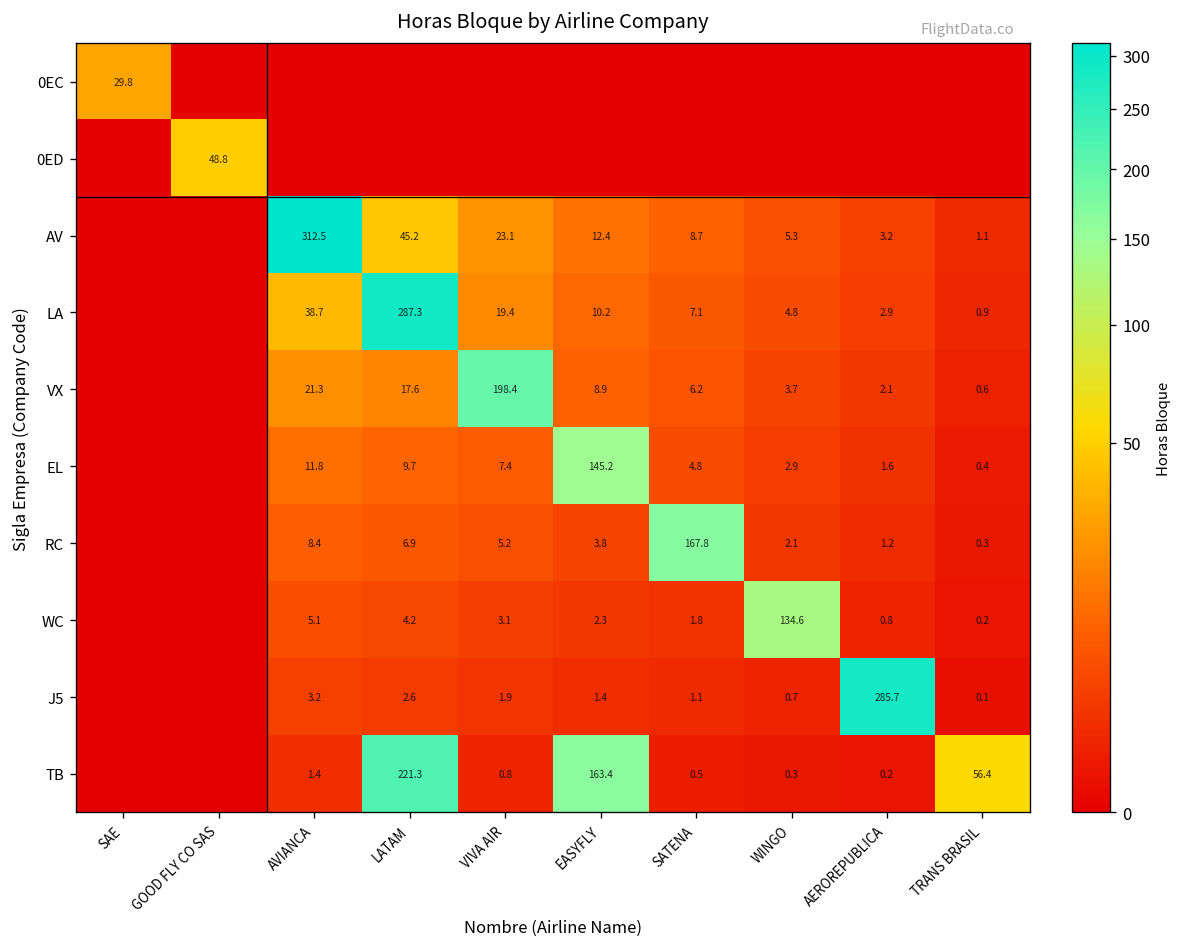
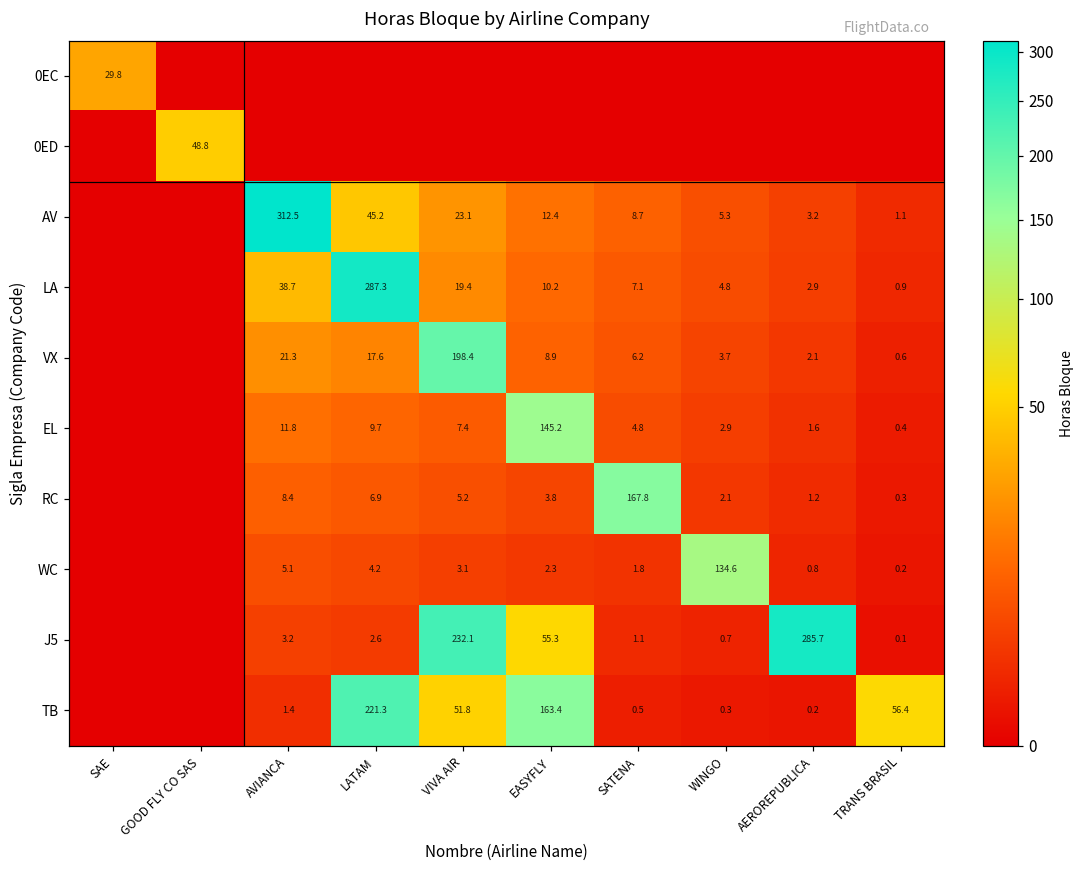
  {
    "0EC": {
      "SAE": 29.8
    },
    "0ED": {
      "GOOD FLY CO SAS": 48.8
    },
    "AV": {
      "AVIANCA": 312.5,
      "LATAM": 45.2,
      "VIVA AIR": 23.1,
      "EASYFLY": 12.4,
      "SATENA": 8.7,
      "WINGO": 5.3,
      "AEROREPUBLICA": 3.2,
      "TRANS BRASIL": 1.1
    },
    "LA": {
      "AVIANCA": 38.7,
      "LATAM": 287.3,
      "VIVA AIR": 19.4,
      "EASYFLY": 10.2,
      "SATENA": 7.1,
      "WINGO": 4.8,
      "AEROREPUBLICA": 2.9,
      "TRANS BRASIL": 0.9
    },
    "VX": {
      "AVIANCA": 21.3,
      "LATAM": 17.6,
      "VIVA AIR": 198.4,
      "EASYFLY": 8.9,
      "SATENA": 6.2,
      "WINGO": 3.7,
      "AEROREPUBLICA": 2.1,
      "TRANS BRASIL": 0.6
    },
    "EL": {
      "AVIANCA": 11.8,
      "LATAM": 9.7,
      "VIVA AIR": 7.4,
      "EASYFLY": 145.2,
      "SATENA": 4.8,
      "WINGO": 2.9,
      "AEROREPUBLICA": 1.6,
      "TRANS BRASIL": 0.4
    },
    "RC": {
      "AVIANCA": 8.4,
      "LATAM": 6.9,
      "VIVA AIR": 5.2,
      "EASYFLY": 3.8,
      "SATENA": 167.8,
      "WINGO": 2.1,
      "AEROREPUBLICA": 1.2,
      "TRANS BRASIL": 0.3
    },
    "WC": {
      "AVIANCA": 5.1,
      "LATAM": 4.2,
      "VIVA AIR": 3.1,
      "EASYFLY": 2.3,
      "SATENA": 1.8,
      "WINGO": 134.6,
      "AEROREPUBLICA": 0.8,
      "TRANS BRASIL": 0.2
    },
    "J5": {
      "AVIANCA": 3.2,
      "LATAM": 2.6,
-     "VIVA AIR": 1.9,
-     "EASYFLY": 1.4,
+     "VIVA AIR": 232.1,
+     "EASYFLY": 55.3,
      "SATENA": 1.1,
      "WINGO": 0.7,
      "AEROREPUBLICA": 285.7,
      "TRANS BRASIL": 0.1
    },
    "TB": {
      "AVIANCA": 1.4,
      "LATAM": 221.3,
-     "VIVA AIR": 0.8,
+     "VIVA AIR": 51.8,
      "EASYFLY": 163.4,
      "SATENA": 0.5,
      "WINGO": 0.3,
      "AEROREPUBLICA": 0.2,
      "TRANS BRASIL": 56.4
    }
  }
